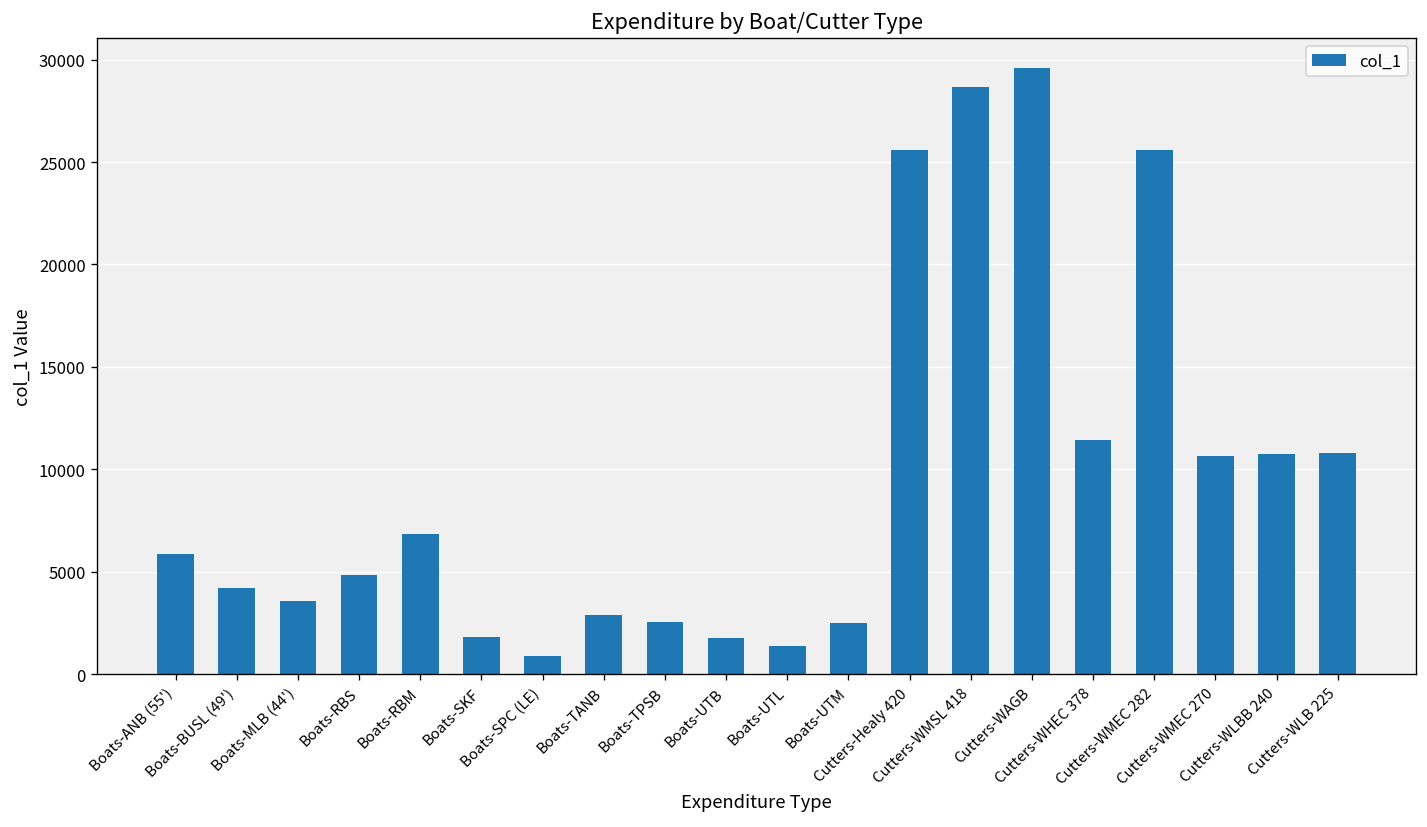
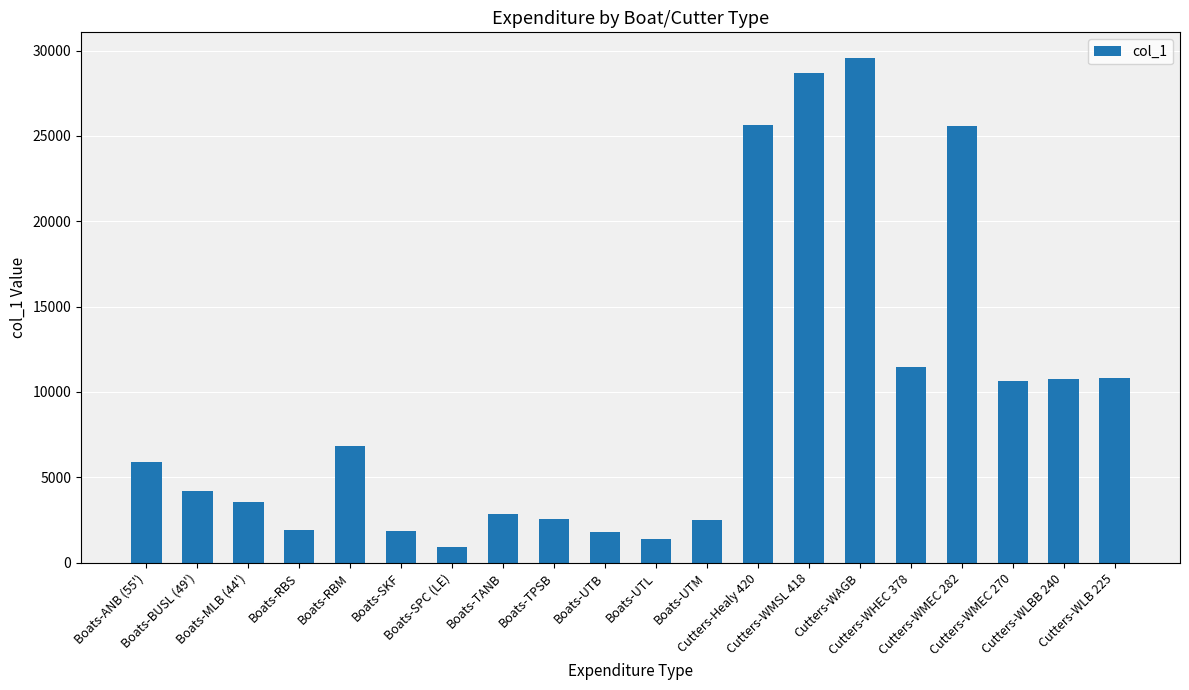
  {
    "Boats-ANB (55')": 5900,
    "Boats-BUSL (49')": 4200,
    "Boats-MLB (44')": 3600,
-   "Boats-RBS": 4800,
+   "Boats-RBS": 1900,
    "Boats-RBM": 6800,
    "Boats-SKF": 1800,
    "Boats-SPC (LE)": 900,
    "Boats-TANB": 2900,
    "Boats-TPSB": 2500,
    "Boats-UTB": 1800,
    "Boats-UTL": 1400,
    "Boats-UTM": 2500,
    "Cutters-Healy 420": 25600,
    "Cutters-WMSL 418": 28700,
    "Cutters-WAGB": 29600,
    "Cutters-WHEC 378": 11500,
    "Cutters-WMEC 282": 25600,
    "Cutters-WMEC 270": 10700,
    "Cutters-WLBB 240": 10700,
    "Cutters-WLB 225": 10800
  }
